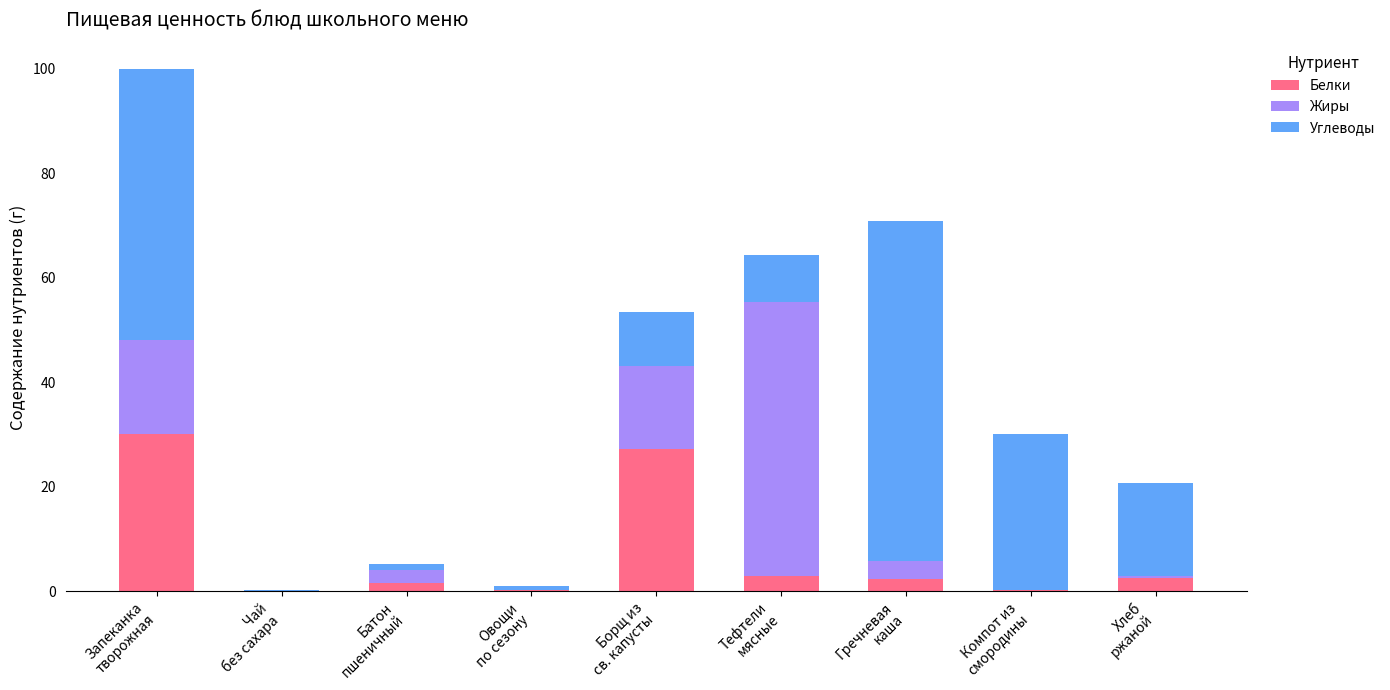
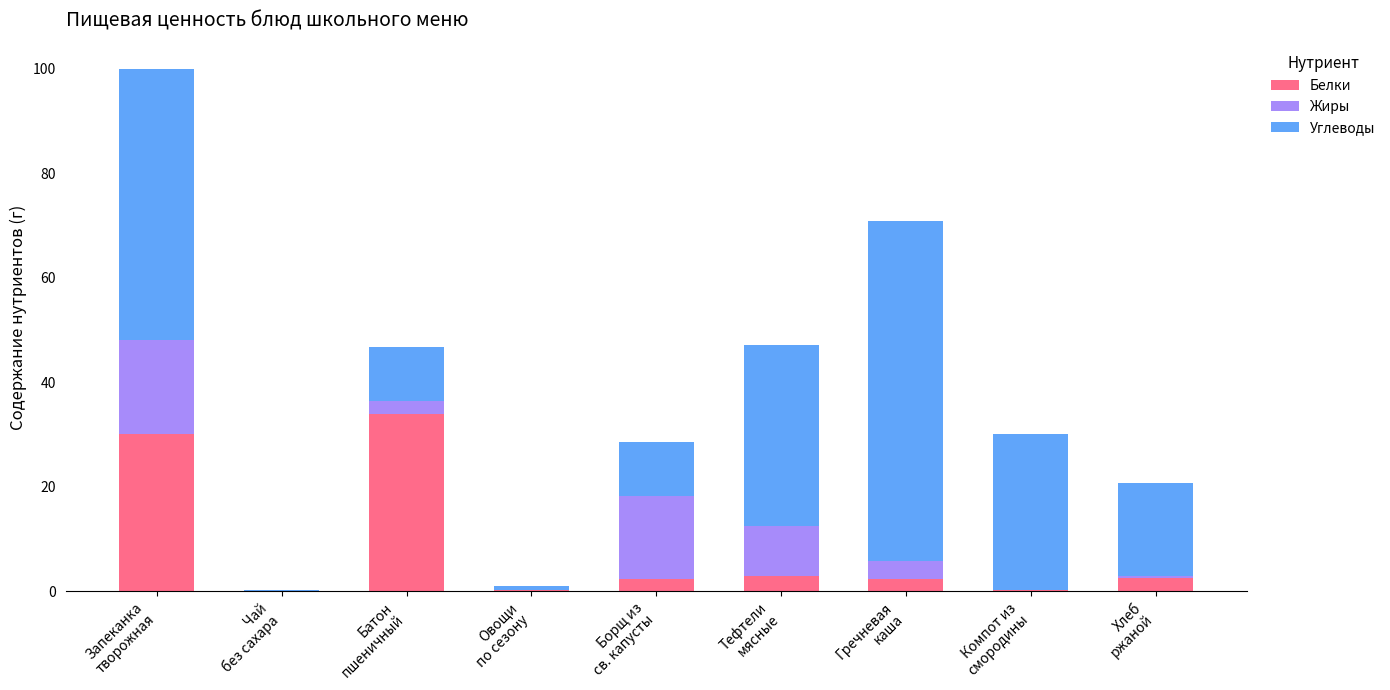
  {
    "Белки": {
      "Запеканка творожная": 30,
-     "Батон пшеничный": 2,
-     "Борщ из св. капусты": 27,
+     "Батон пшеничный": 34,
+     "Борщ из св. капусты": 2,
      "Тефтели мясные": 3,
      "Гречневая каша": 2,
      "Хлеб ржаной": 3
    },
    "Жиры": {
      "Запеканка творожная": 18,
      "Батон пшеничный": 3,
      "Овощи по сезону": 0,
      "Борщ из св. капусты": 16,
-     "Тефтели мясные": 53,
+     "Тефтели мясные": 10,
      "Гречневая каша": 4
    },
    "Углеводы": {
      "Запеканка творожная": 52,
-     "Батон пшеничный": 1,
+     "Батон пшеничный": 10,
      "Овощи по сезону": 1,
      "Борщ из св. капусты": 10,
-     "Тефтели мясные": 9,
+     "Тефтели мясные": 35,
      "Гречневая каша": 65,
      "Компот из смородины": 30,
      "Хлеб ржаной": 18
    }
  }
